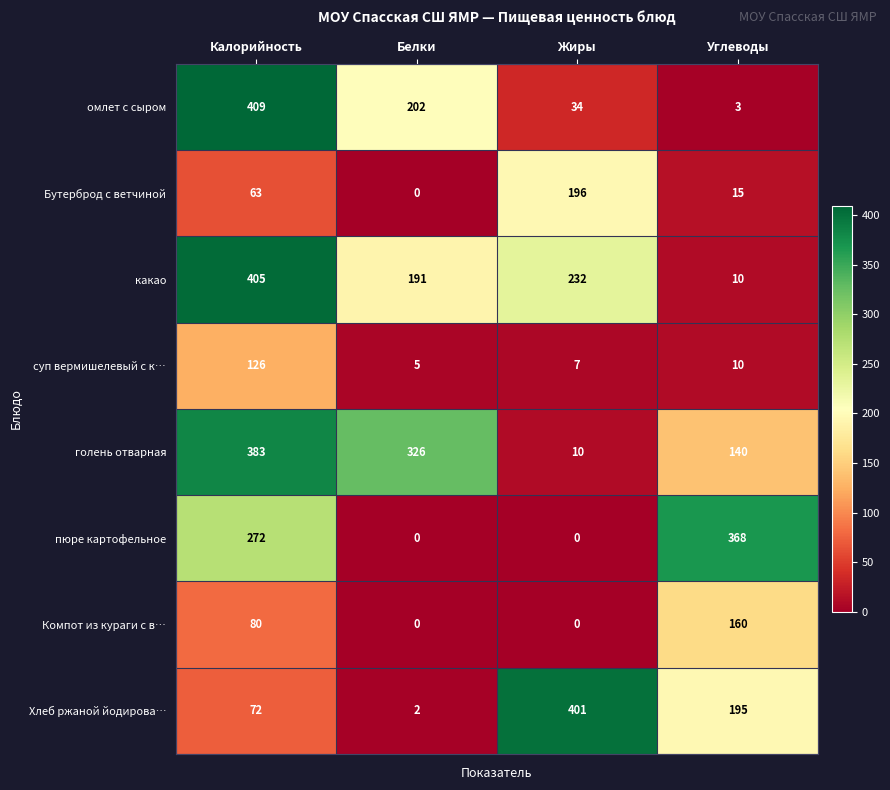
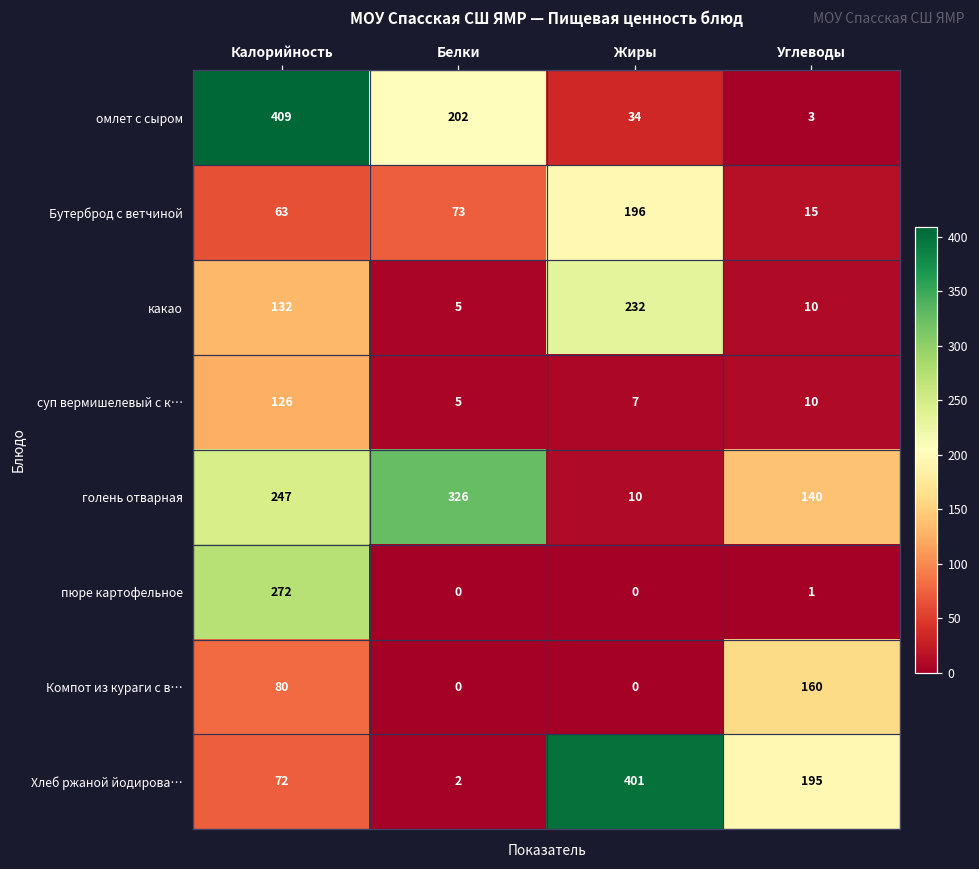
  {
    "омлет с сыром": {
      "Калорийность": 409,
      "Белки": 202,
      "Жиры": 34,
      "Углеводы": 3
    },
    "Бутерброд с ветчиной": {
      "Калорийность": 63,
-     "Белки": 0,
+     "Белки": 73,
      "Жиры": 196,
      "Углеводы": 15
    },
    "какао": {
-     "Калорийность": 405,
-     "Белки": 191,
+     "Калорийность": 132,
+     "Белки": 5,
      "Жиры": 232,
      "Углеводы": 10
    },
    "суп вермишелевый с к…": {
      "Калорийность": 126,
      "Белки": 5,
      "Жиры": 7,
      "Углеводы": 10
    },
    "голень отварная": {
-     "Калорийность": 383,
+     "Калорийность": 247,
      "Белки": 326,
      "Жиры": 10,
      "Углеводы": 140
    },
    "пюре картофельное": {
      "Калорийность": 272,
      "Белки": 0,
      "Жиры": 0,
-     "Углеводы": 368
+     "Углеводы": 1
    },
    "Компот из кураги с в…": {
      "Калорийность": 80,
      "Белки": 0,
      "Жиры": 0,
      "Углеводы": 160
    },
    "Хлеб ржаной йодирова…": {
      "Калорийность": 72,
      "Белки": 2,
      "Жиры": 401,
      "Углеводы": 195
    }
  }
